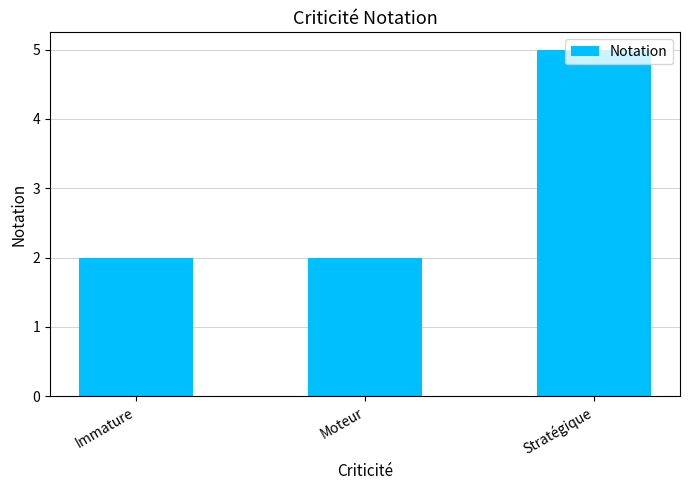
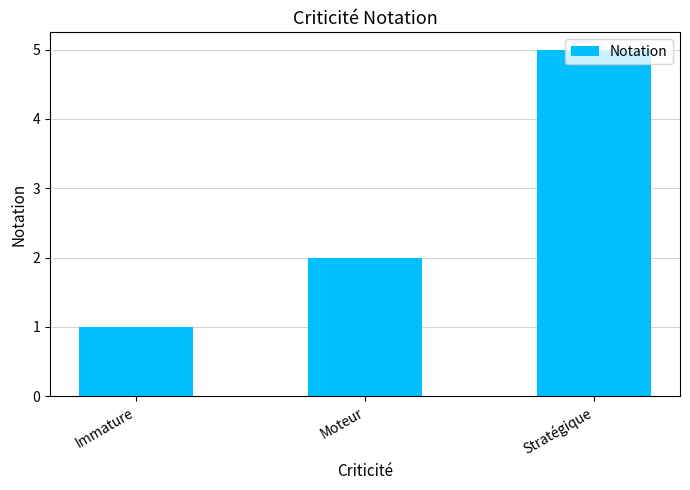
  {
-   "Immature": 2,
+   "Immature": 1,
    "Moteur": 2
  }
